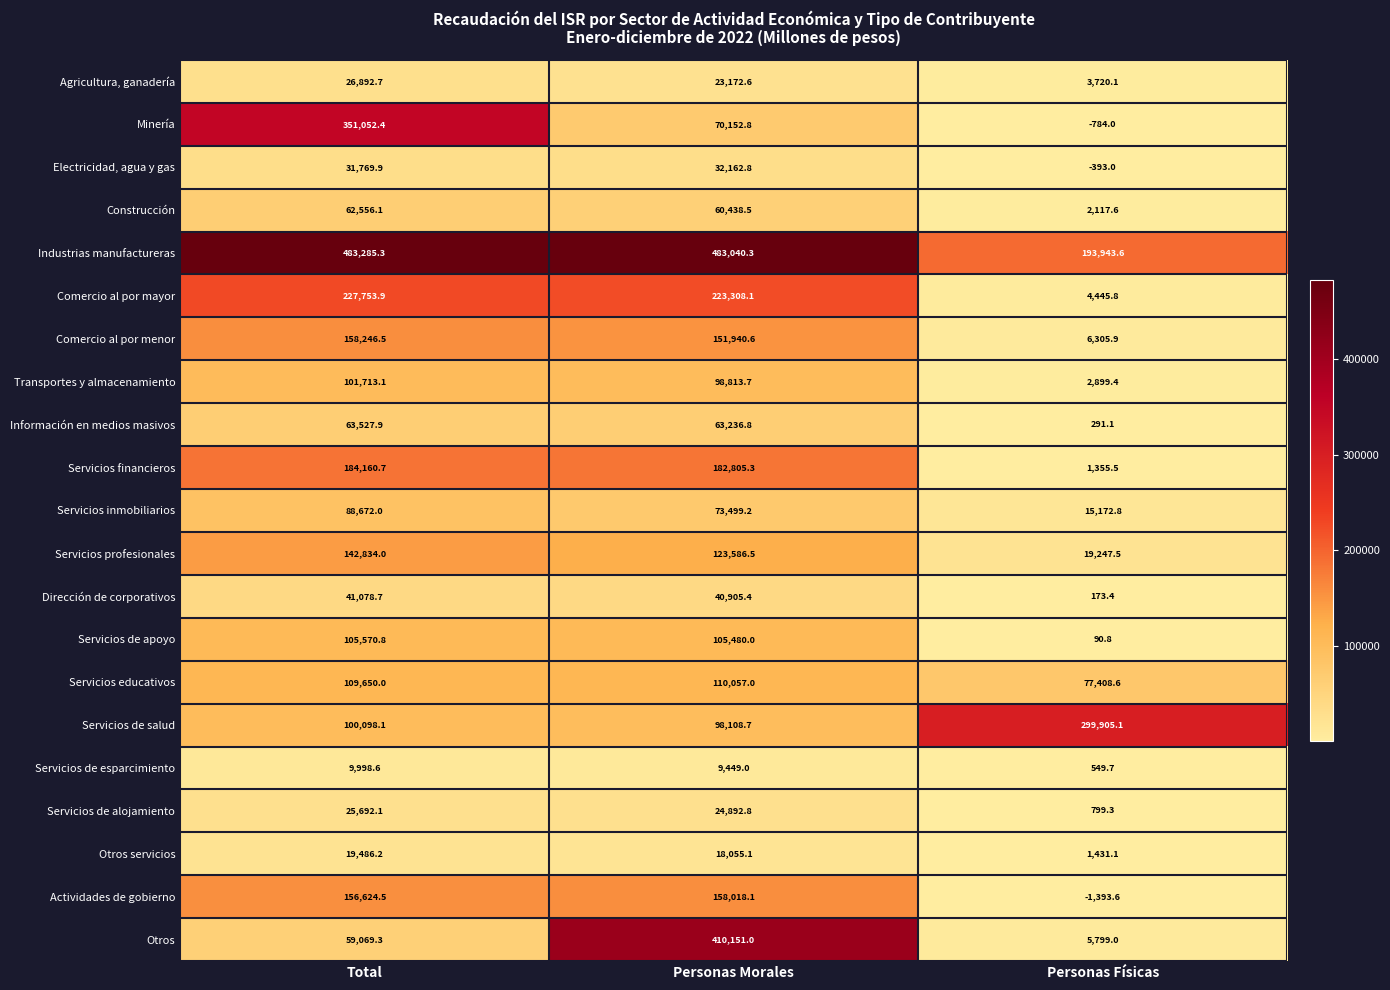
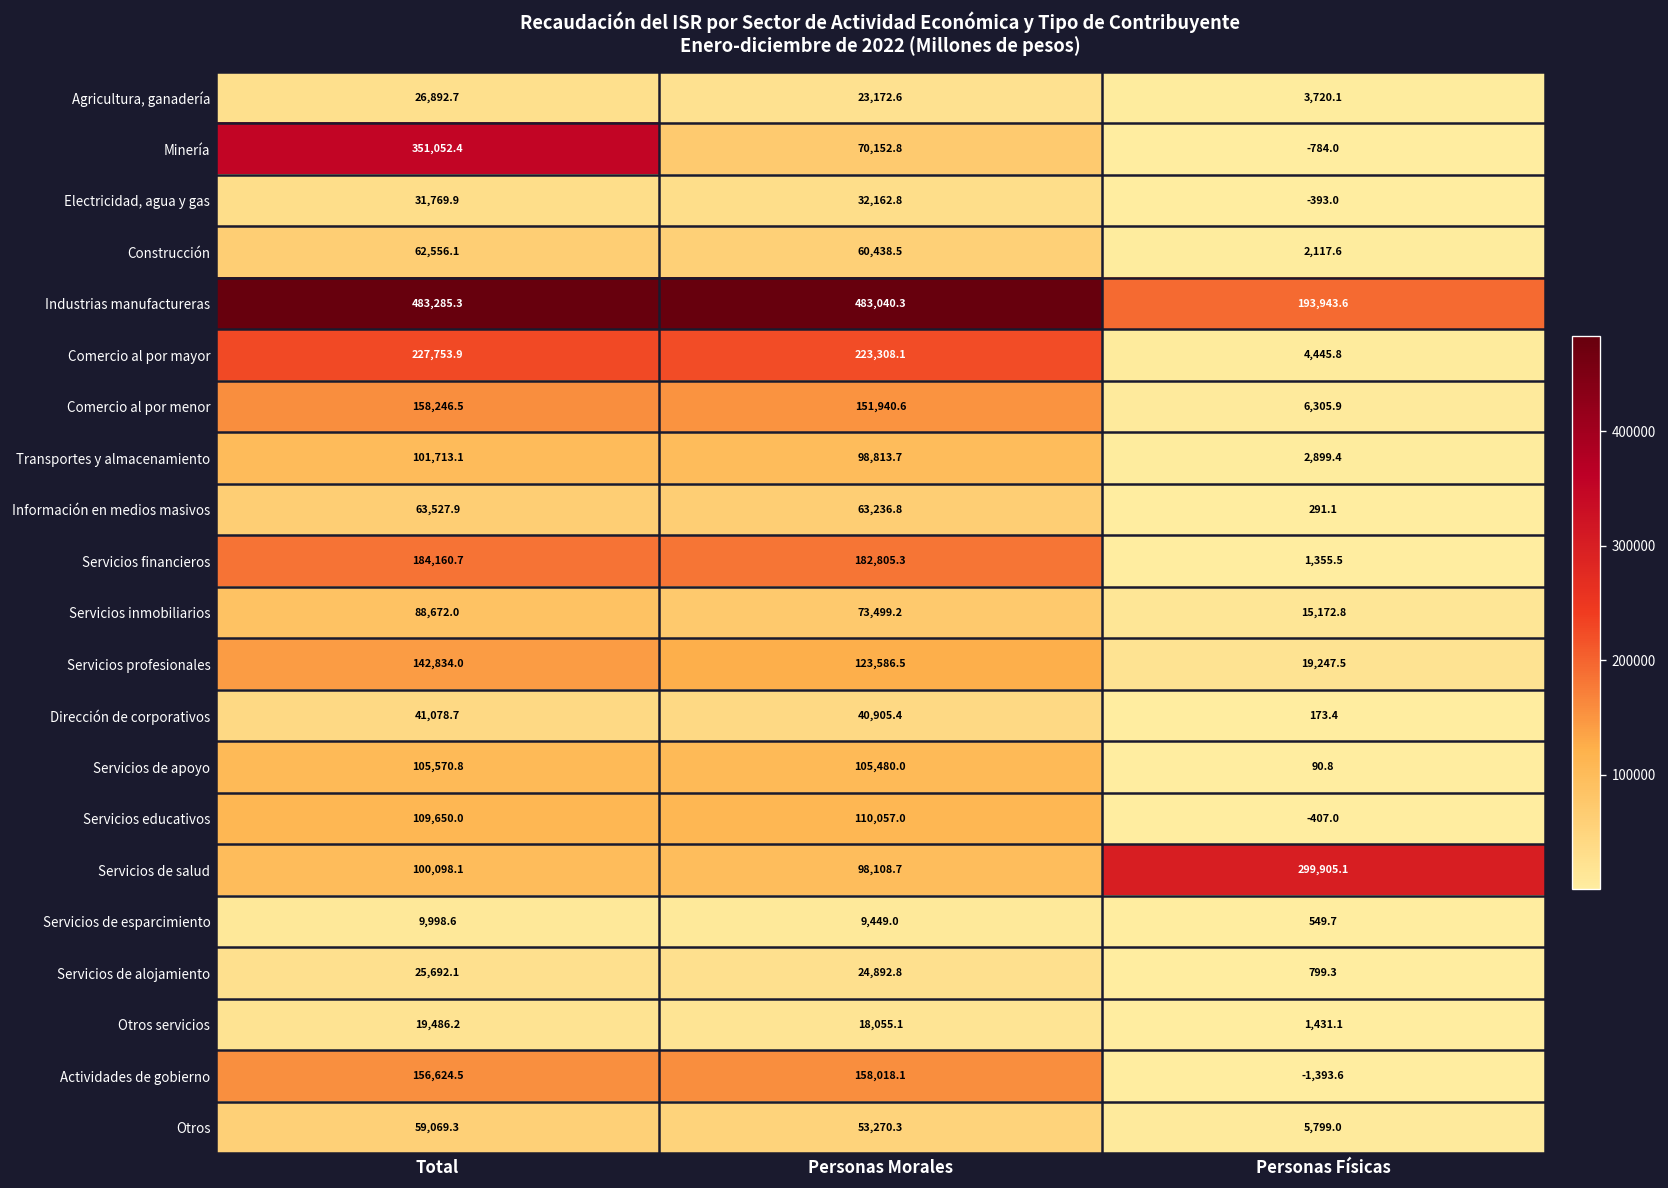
  {
    "Agricultura, ganadería": {
      "Total": "26,892.7",
      "Personas Morales": "23,172.6",
      "Personas Físicas": "3,720.1"
    },
    "Minería": {
      "Total": "351,052.4",
      "Personas Morales": "70,152.8",
      "Personas Físicas": "-784.0"
    },
    "Electricidad, agua y gas": {
      "Total": "31,769.9",
      "Personas Morales": "32,162.8",
      "Personas Físicas": "-393.0"
    },
    "Construcción": {
      "Total": "62,556.1",
      "Personas Morales": "60,438.5",
      "Personas Físicas": "2,117.6"
    },
    "Industrias manufactureras": {
      "Total": "483,285.3",
      "Personas Morales": "483,040.3",
      "Personas Físicas": "193,943.6"
    },
    "Comercio al por mayor": {
      "Total": "227,753.9",
      "Personas Morales": "223,308.1",
      "Personas Físicas": "4,445.8"
    },
    "Comercio al por menor": {
      "Total": "158,246.5",
      "Personas Morales": "151,940.6",
      "Personas Físicas": "6,305.9"
    },
    "Transportes y almacenamiento": {
      "Total": "101,713.1",
      "Personas Morales": "98,813.7",
      "Personas Físicas": "2,899.4"
    },
    "Información en medios masivos": {
      "Total": "63,527.9",
      "Personas Morales": "63,236.8",
      "Personas Físicas": "291.1"
    },
    "Servicios financieros": {
      "Total": "184,160.7",
      "Personas Morales": "182,805.3",
      "Personas Físicas": "1,355.5"
    },
    "Servicios inmobiliarios": {
      "Total": "88,672.0",
      "Personas Morales": "73,499.2",
      "Personas Físicas": "15,172.8"
    },
    "Servicios profesionales": {
      "Total": "142,834.0",
      "Personas Morales": "123,586.5",
      "Personas Físicas": "19,247.5"
    },
    "Dirección de corporativos": {
      "Total": "41,078.7",
      "Personas Morales": "40,905.4",
      "Personas Físicas": "173.4"
    },
    "Servicios de apoyo": {
      "Total": "105,570.8",
      "Personas Morales": "105,480.0",
      "Personas Físicas": "90.8"
    },
    "Servicios educativos": {
      "Total": "109,650.0",
      "Personas Morales": "110,057.0",
-     "Personas Físicas": "77,408.6"
+     "Personas Físicas": "-407.0"
    },
    "Servicios de salud": {
      "Total": "100,098.1",
      "Personas Morales": "98,108.7",
      "Personas Físicas": "299,905.1"
    },
    "Servicios de esparcimiento": {
      "Total": "9,998.6",
      "Personas Morales": "9,449.0",
      "Personas Físicas": "549.7"
    },
    "Servicios de alojamiento": {
      "Total": "25,692.1",
      "Personas Morales": "24,892.8",
      "Personas Físicas": "799.3"
    },
    "Otros servicios": {
      "Total": "19,486.2",
      "Personas Morales": "18,055.1",
      "Personas Físicas": "1,431.1"
    },
    "Actividades de gobierno": {
      "Total": "156,624.5",
      "Personas Morales": "158,018.1",
      "Personas Físicas": "-1,393.6"
    },
    "Otros": {
      "Total": "59,069.3",
-     "Personas Morales": "410,151.0",
+     "Personas Morales": "53,270.3",
      "Personas Físicas": "5,799.0"
    }
  }
